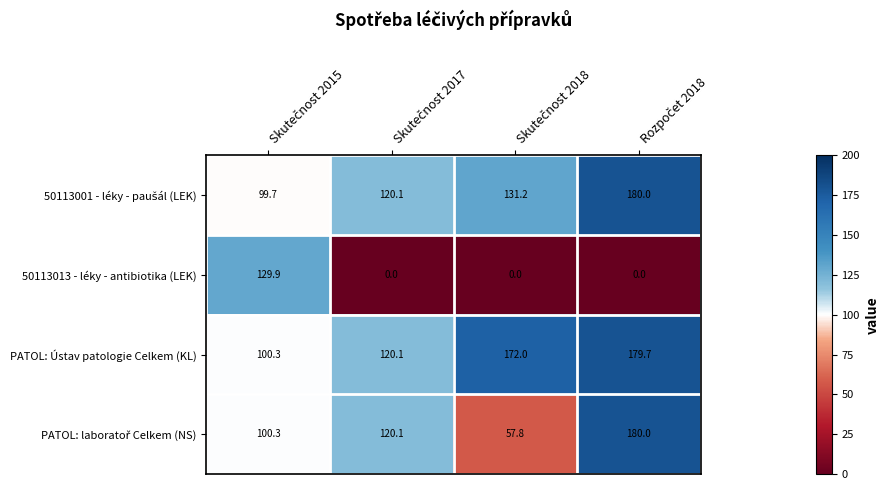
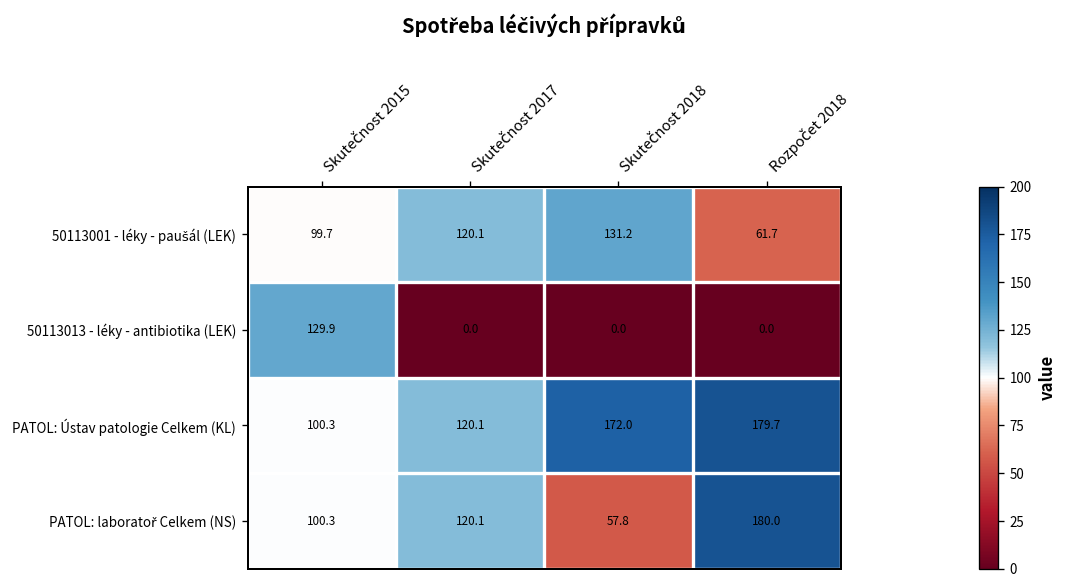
  {
    "50113001 - léky - paušál (LEK)": {
      "Skutečnost 2015": 99.7,
      "Skutečnost 2017": 120.1,
      "Skutečnost 2018": 131.2,
-     "Rozpočet 2018": 180.0
+     "Rozpočet 2018": 61.7
    },
    "50113013 - léky - antibiotika (LEK)": {
      "Skutečnost 2015": 129.9,
      "Skutečnost 2017": 0.0,
      "Skutečnost 2018": 0.0,
      "Rozpočet 2018": 0.0
    },
    "PATOL: Ústav patologie Celkem (KL)": {
      "Skutečnost 2015": 100.3,
      "Skutečnost 2017": 120.1,
      "Skutečnost 2018": 172.0,
      "Rozpočet 2018": 179.7
    },
    "PATOL: laboratoř Celkem (NS)": {
      "Skutečnost 2015": 100.3,
      "Skutečnost 2017": 120.1,
      "Skutečnost 2018": 57.8,
      "Rozpočet 2018": 180.0
    }
  }
